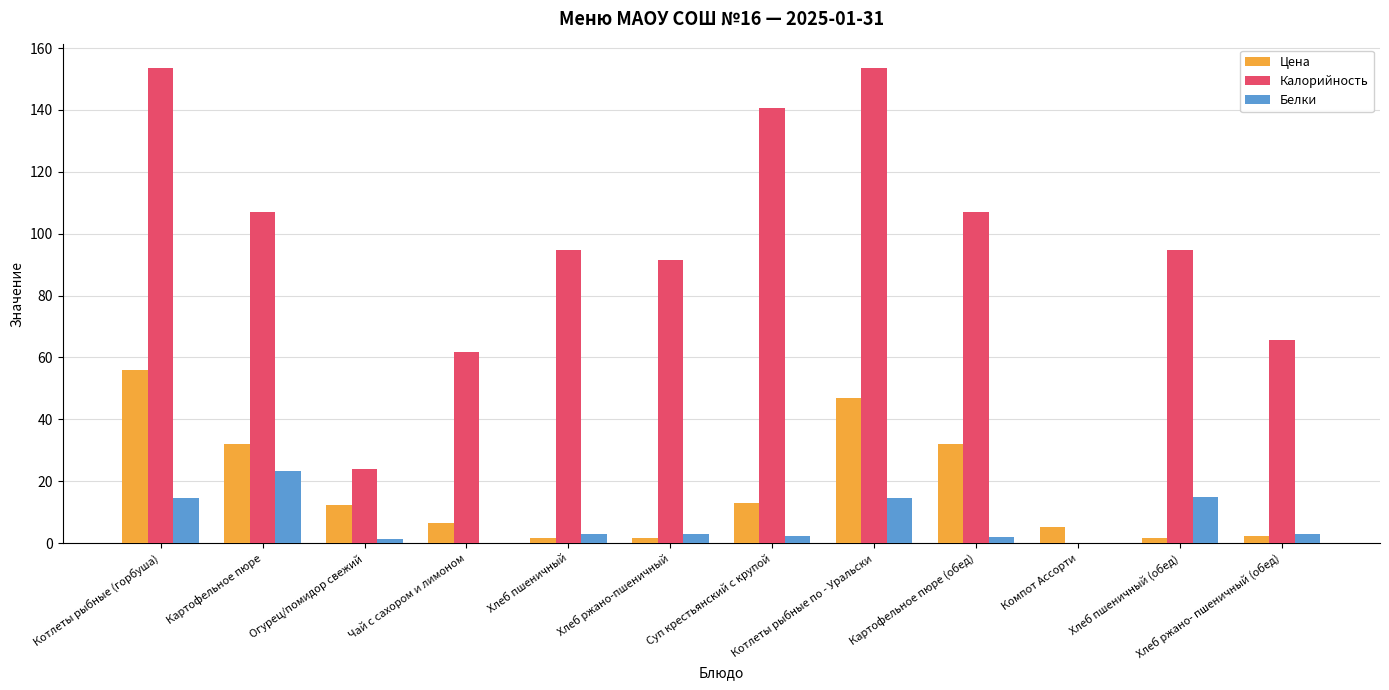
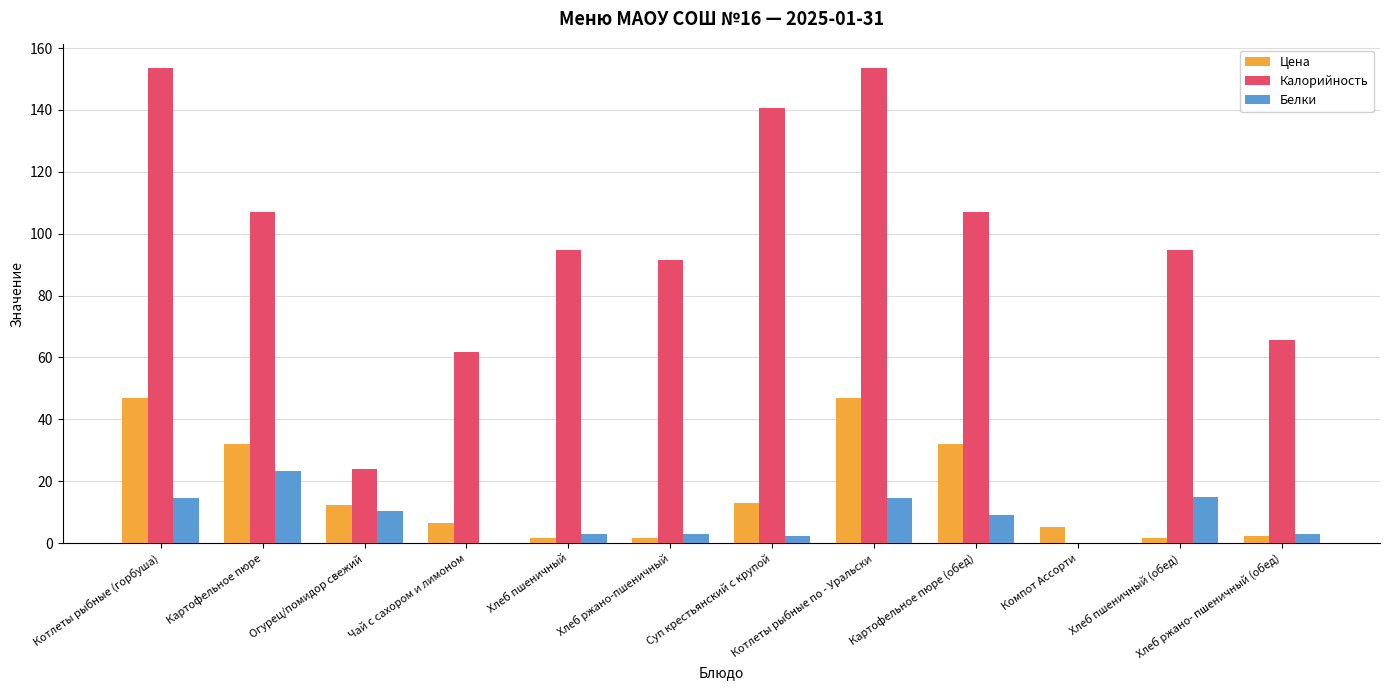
  {
    "Цена": {
-     "Котлеты рыбные (горбуша)": 56,
+     "Котлеты рыбные (горбуша)": 47,
      "Картофельное пюре": 32,
      "Огурец/помидор свежий": 12,
      "Чай с сахором и лимоном": 6,
      "Хлеб пшеничный": 2,
      "Хлеб ржано-пшеничный": 2,
      "Суп крестьянский с крупой": 13,
      "Котлеты рыбные по - Уральски": 47,
      "Картофельное пюре (обед)": 32,
      "Компот Ассорти": 5,
      "Хлеб пшеничный (обед)": 2,
      "Хлеб ржано- пшеничный (обед)": 2
    },
    "Калорийность": {
      "Котлеты рыбные (горбуша)": 154,
      "Картофельное пюре": 107,
      "Огурец/помидор свежий": 24,
      "Чай с сахором и лимоном": 62,
      "Хлеб пшеничный": 95,
      "Хлеб ржано-пшеничный": 92,
      "Суп крестьянский с крупой": 141,
      "Котлеты рыбные по - Уральски": 154,
      "Картофельное пюре (обед)": 107,
      "Компот Ассорти": 0,
      "Хлеб пшеничный (обед)": 95,
      "Хлеб ржано- пшеничный (обед)": 66
    },
    "Белки": {
      "Котлеты рыбные (горбуша)": 14,
      "Картофельное пюре": 23,
-     "Огурец/помидор свежий": 1,
+     "Огурец/помидор свежий": 10,
      "Хлеб пшеничный": 3,
      "Хлеб ржано-пшеничный": 3,
      "Суп крестьянский с крупой": 2,
      "Котлеты рыбные по - Уральски": 14,
-     "Картофельное пюре (обед)": 2,
+     "Картофельное пюре (обед)": 9,
      "Хлеб пшеничный (обед)": 15,
      "Хлеб ржано- пшеничный (обед)": 3
    }
  }
